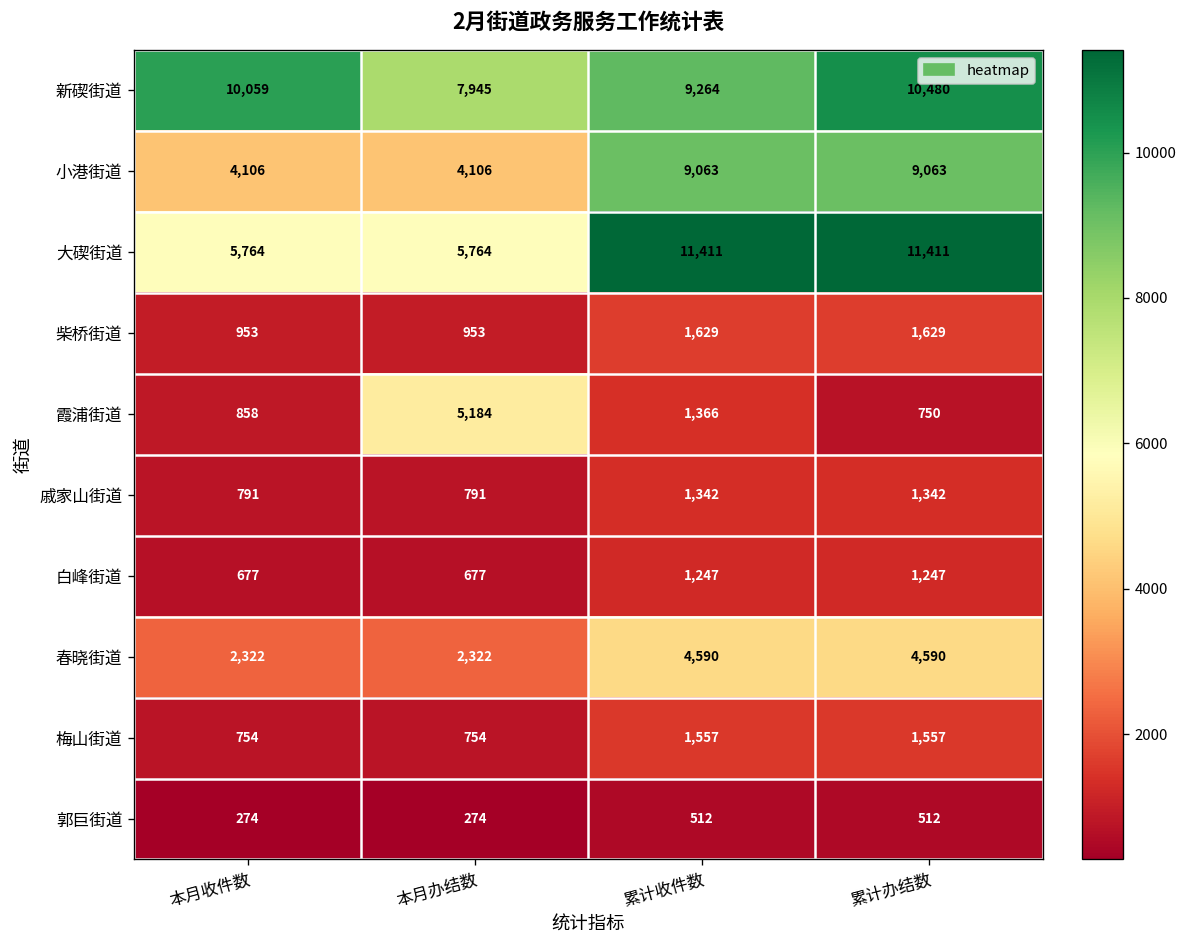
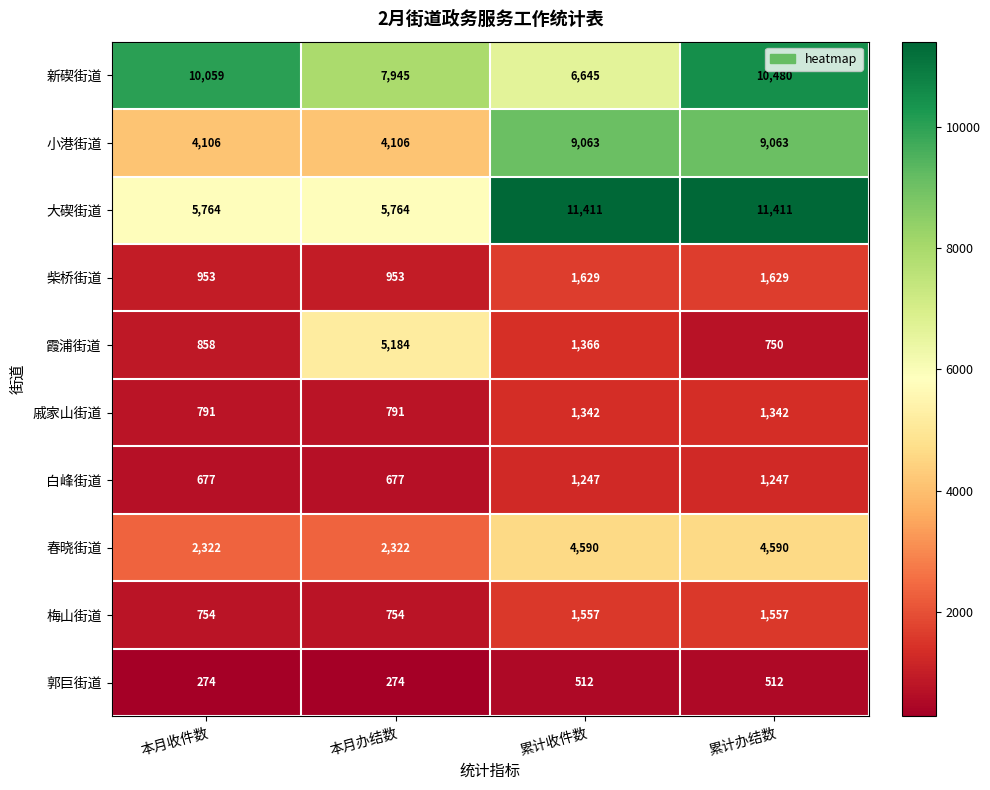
  {
    "新碶街道": {
      "本月收件数": "10,059",
      "本月办结数": "7,945",
-     "累计收件数": "9,264"
+     "累计收件数": "6,645"
    },
    "小港街道": {
      "本月收件数": "4,106",
      "本月办结数": "4,106",
      "累计收件数": "9,063",
      "累计办结数": "9,063"
    },
    "大碶街道": {
      "本月收件数": "5,764",
      "本月办结数": "5,764",
      "累计收件数": "11,411",
      "累计办结数": "11,411"
    },
    "柴桥街道": {
      "本月收件数": "953",
      "本月办结数": "953",
      "累计收件数": "1,629",
      "累计办结数": "1,629"
    },
    "霞浦街道": {
      "本月收件数": "858",
      "本月办结数": "5,184",
      "累计收件数": "1,366",
      "累计办结数": "750"
    },
    "戚家山街道": {
      "本月收件数": "791",
      "本月办结数": "791",
      "累计收件数": "1,342",
      "累计办结数": "1,342"
    },
    "白峰街道": {
      "本月收件数": "677",
      "本月办结数": "677",
      "累计收件数": "1,247",
      "累计办结数": "1,247"
    },
    "春晓街道": {
      "本月收件数": "2,322",
      "本月办结数": "2,322",
      "累计收件数": "4,590",
      "累计办结数": "4,590"
    },
    "梅山街道": {
      "本月收件数": "754",
      "本月办结数": "754",
      "累计收件数": "1,557",
      "累计办结数": "1,557"
    },
    "郭巨街道": {
      "本月收件数": "274",
      "本月办结数": "274",
      "累计收件数": "512",
      "累计办结数": "512"
    }
  }
